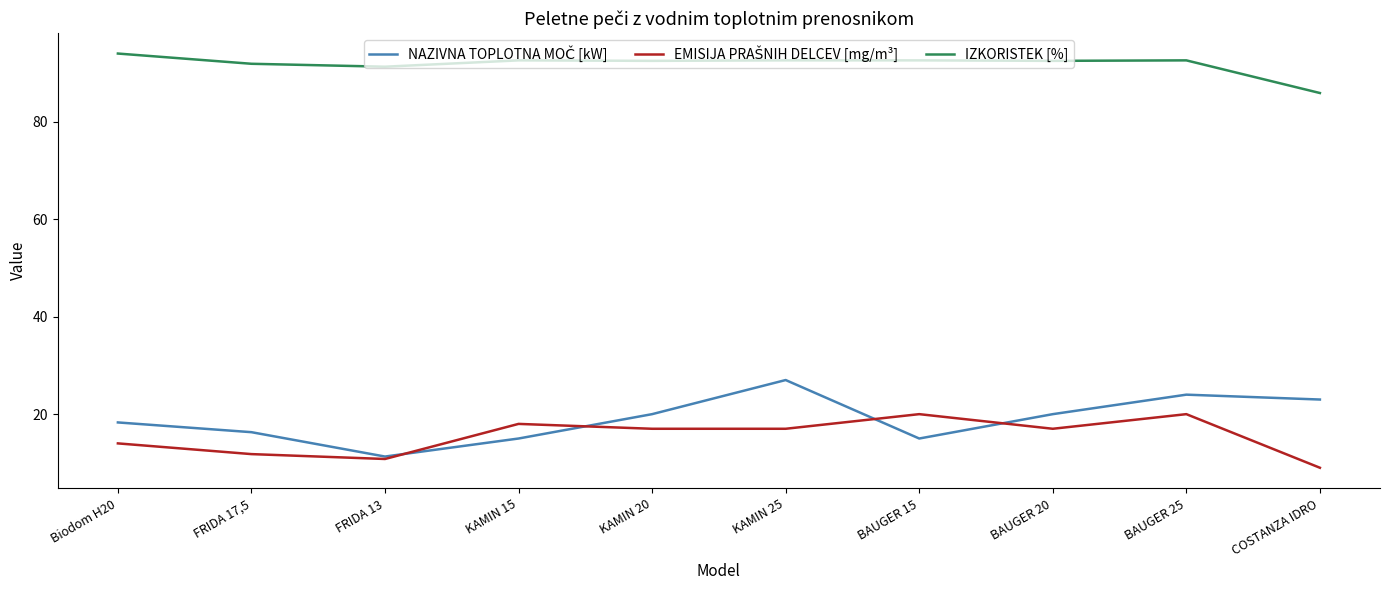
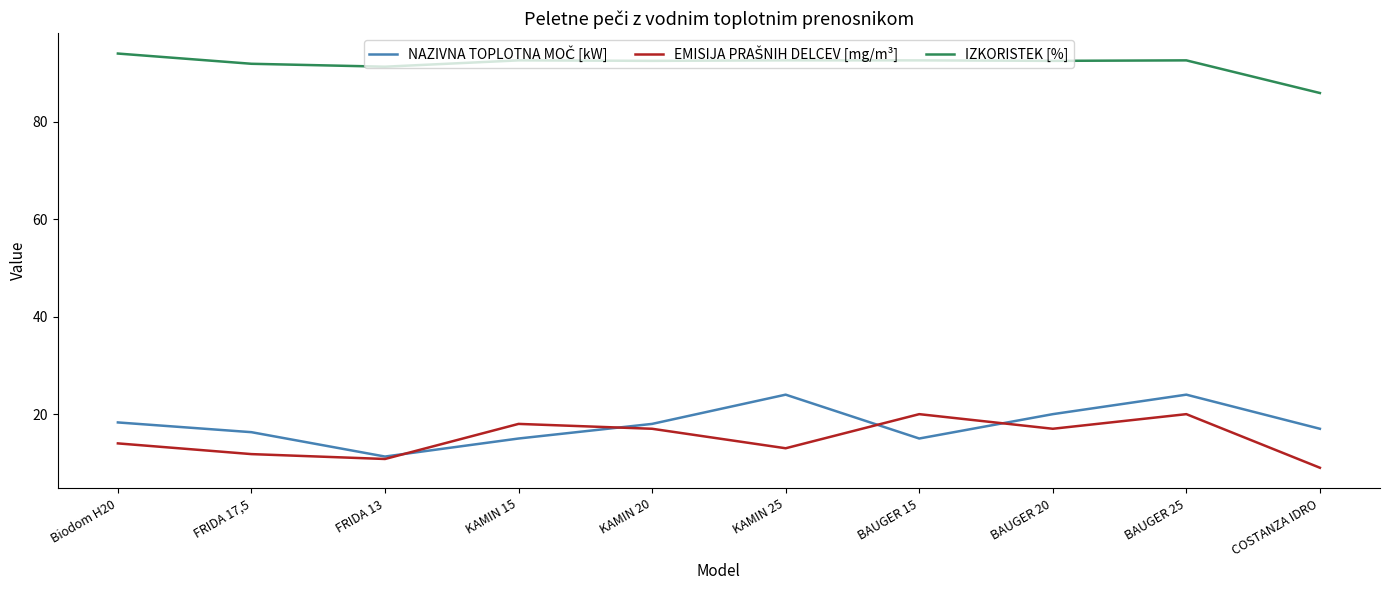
  {
    "NAZIVNA TOPLOTNA MOČ [kW]": {
      "Biodom H20": 18,
      "FRIDA 17,5": 16,
      "KAMIN 15": 15,
-     "KAMIN 20": 20,
-     "KAMIN 25": 27,
+     "KAMIN 20": 18,
+     "KAMIN 25": 24,
      "BAUGER 15": 15,
      "BAUGER 20": 20,
      "BAUGER 25": 24,
-     "COSTANZA IDRO": 23
+     "COSTANZA IDRO": 17
    },
    "EMISIJA PRAŠNIH DELCEV [mg/m³]": {
      "Biodom H20": 14,
      "FRIDA 17,5": 12,
      "KAMIN 15": 18,
      "KAMIN 20": 17,
-     "KAMIN 25": 17,
+     "KAMIN 25": 13,
      "BAUGER 15": 20,
      "BAUGER 20": 17,
      "BAUGER 25": 20,
      "COSTANZA IDRO": 9
    },
    "IZKORISTEK [%]": {
      "Biodom H20": 94,
      "FRIDA 17,5": 92,
      "BAUGER 25": 93,
      "COSTANZA IDRO": 86
    }
  }
